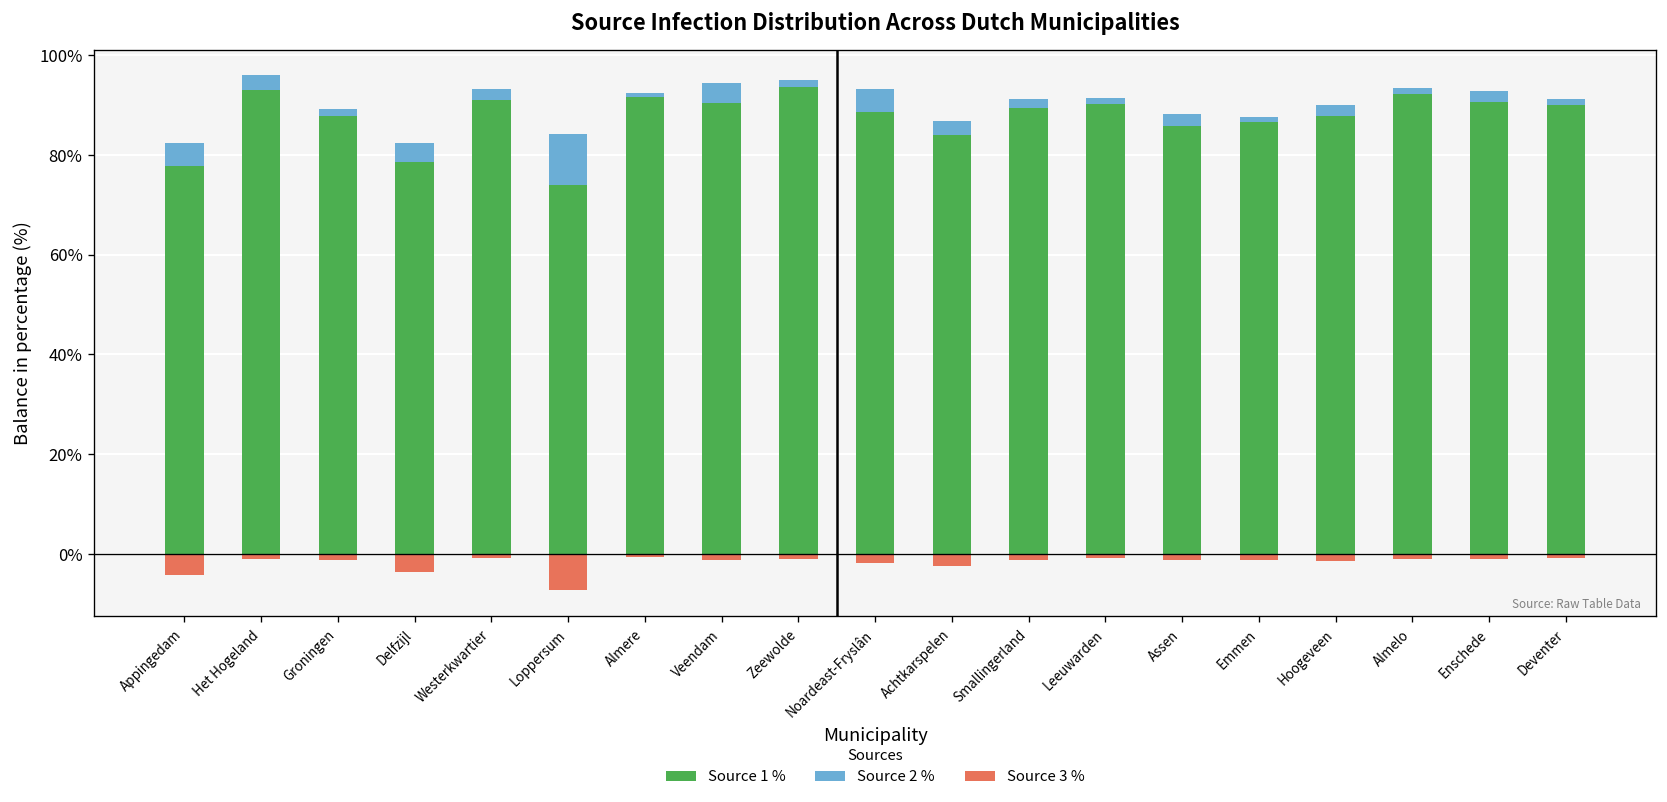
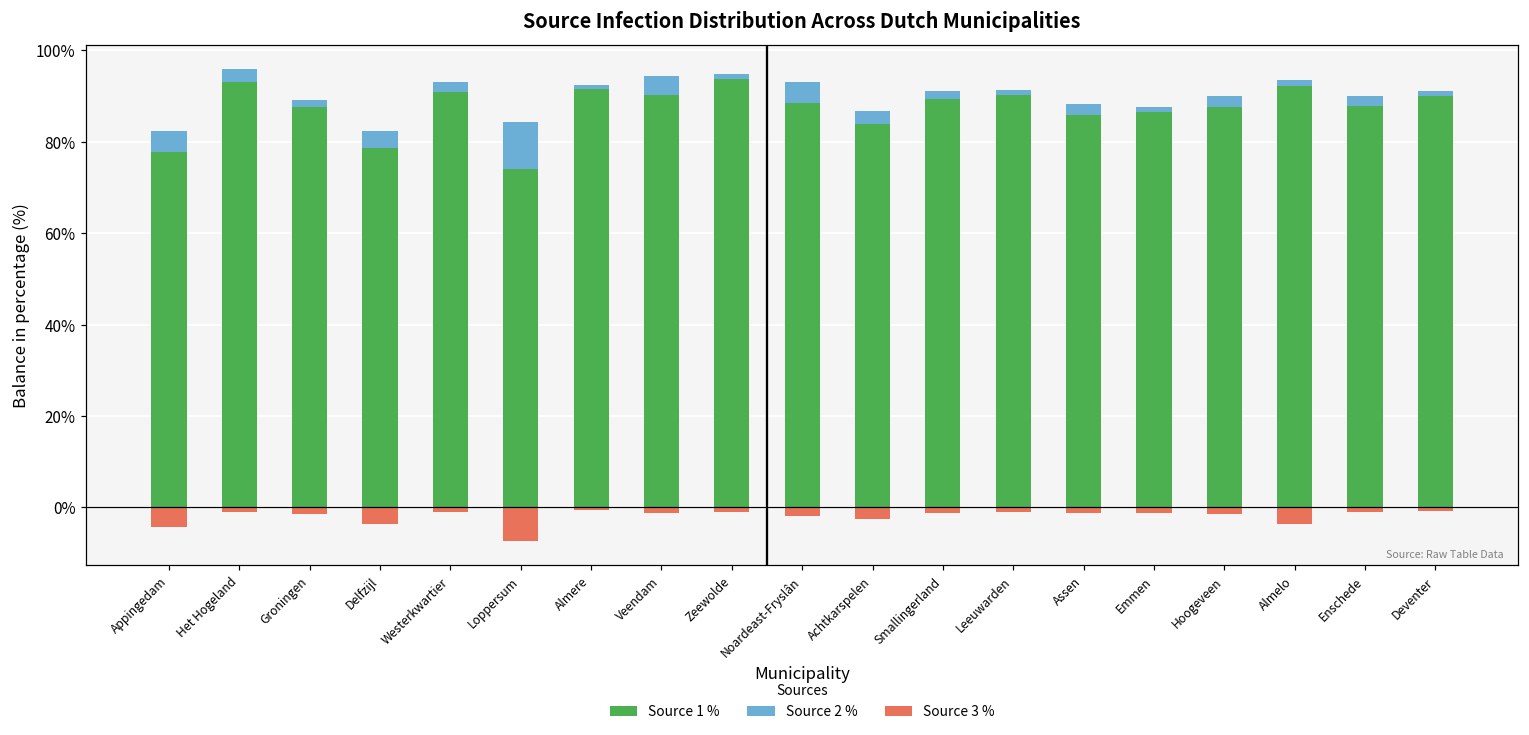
  {
    "Source 1 %": {
      "Appingedam": "78%",
      "Het Hogeland": "93%",
      "Groningen": "88%",
      "Delfzijl": "79%",
      "Westerkwartier": "91%",
      "Loppersum": "74%",
      "Almere": "92%",
      "Veendam": "90%",
      "Zeewolde": "94%",
      "Noardeast-Fryslân": "89%",
      "Achtkarspelen": "84%",
      "Smallingerland": "89%",
      "Leeuwarden": "90%",
      "Assen": "86%",
      "Emmen": "87%",
      "Hoogeveen": "88%",
      "Almelo": "92%",
-     "Enschede": "91%",
+     "Enschede": "88%",
      "Deventer": "90%"
    },
    "Source 2 %": {
      "Appingedam": "5%",
      "Het Hogeland": "3%",
      "Groningen": "1%",
      "Delfzijl": "4%",
      "Westerkwartier": "2%",
      "Loppersum": "10%",
      "Almere": "1%",
      "Veendam": "4%",
      "Zeewolde": "1%",
      "Noardeast-Fryslân": "5%",
      "Achtkarspelen": "3%",
      "Smallingerland": "2%",
      "Leeuwarden": "1%",
      "Assen": "2%",
      "Emmen": "1%",
      "Hoogeveen": "2%",
      "Almelo": "1%",
      "Enschede": "2%",
      "Deventer": "1%"
    },
    "Source 3 %": {
      "Appingedam": "-4%",
      "Het Hogeland": "-1%",
      "Groningen": "-1%",
      "Delfzijl": "-4%",
      "Westerkwartier": "-1%",
      "Loppersum": "-7%",
      "Veendam": "-1%",
      "Zeewolde": "-1%",
      "Noardeast-Fryslân": "-2%",
      "Achtkarspelen": "-3%",
      "Smallingerland": "-1%",
      "Leeuwarden": "-1%",
      "Assen": "-1%",
      "Emmen": "-1%",
      "Hoogeveen": "-1%",
-     "Almelo": "-1%",
+     "Almelo": "-4%",
      "Enschede": "-1%",
      "Deventer": "-1%"
    }
  }
